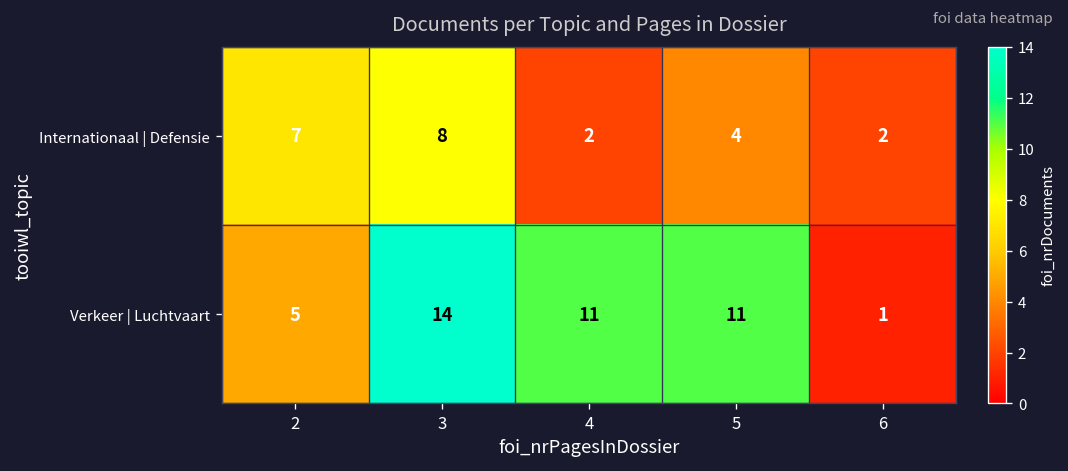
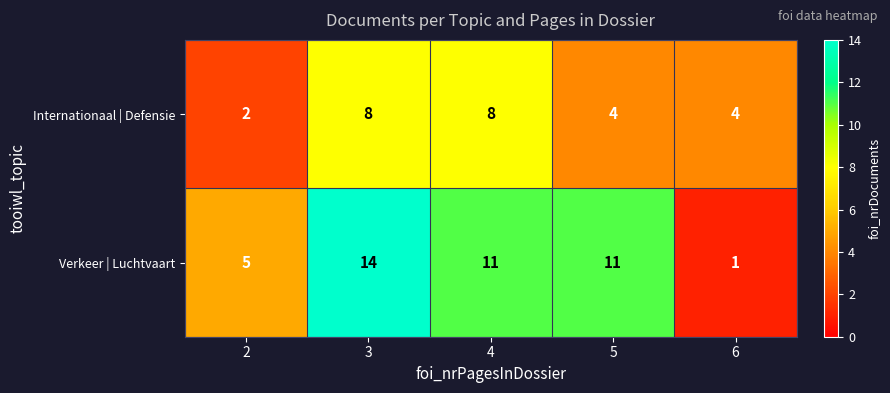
  {
    "Internationaal | Defensie": {
-     "2": 7,
+     "2": 2,
      "3": 8,
-     "4": 2,
+     "4": 8,
      "5": 4,
-     "6": 2
+     "6": 4
    },
    "Verkeer | Luchtvaart": {
      "2": 5,
      "3": 14,
      "4": 11,
      "5": 11,
      "6": 1
    }
  }
